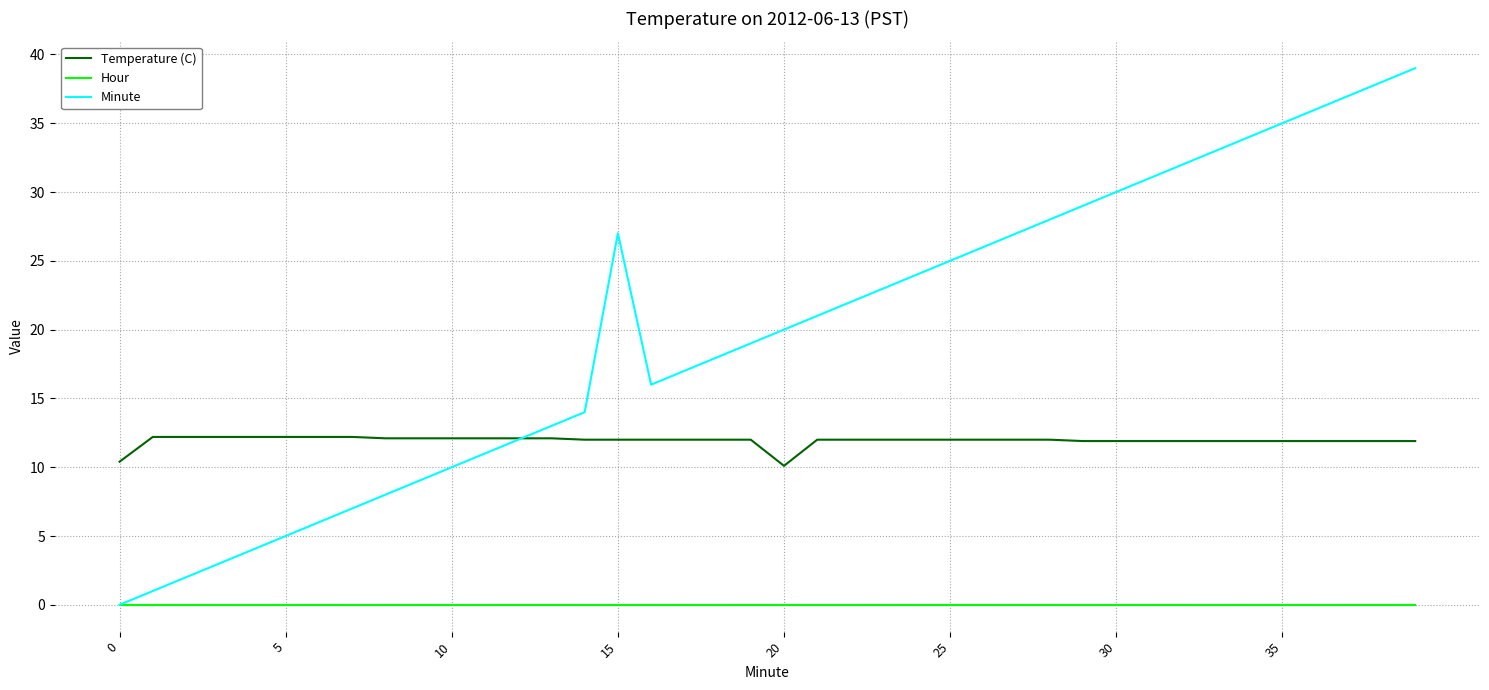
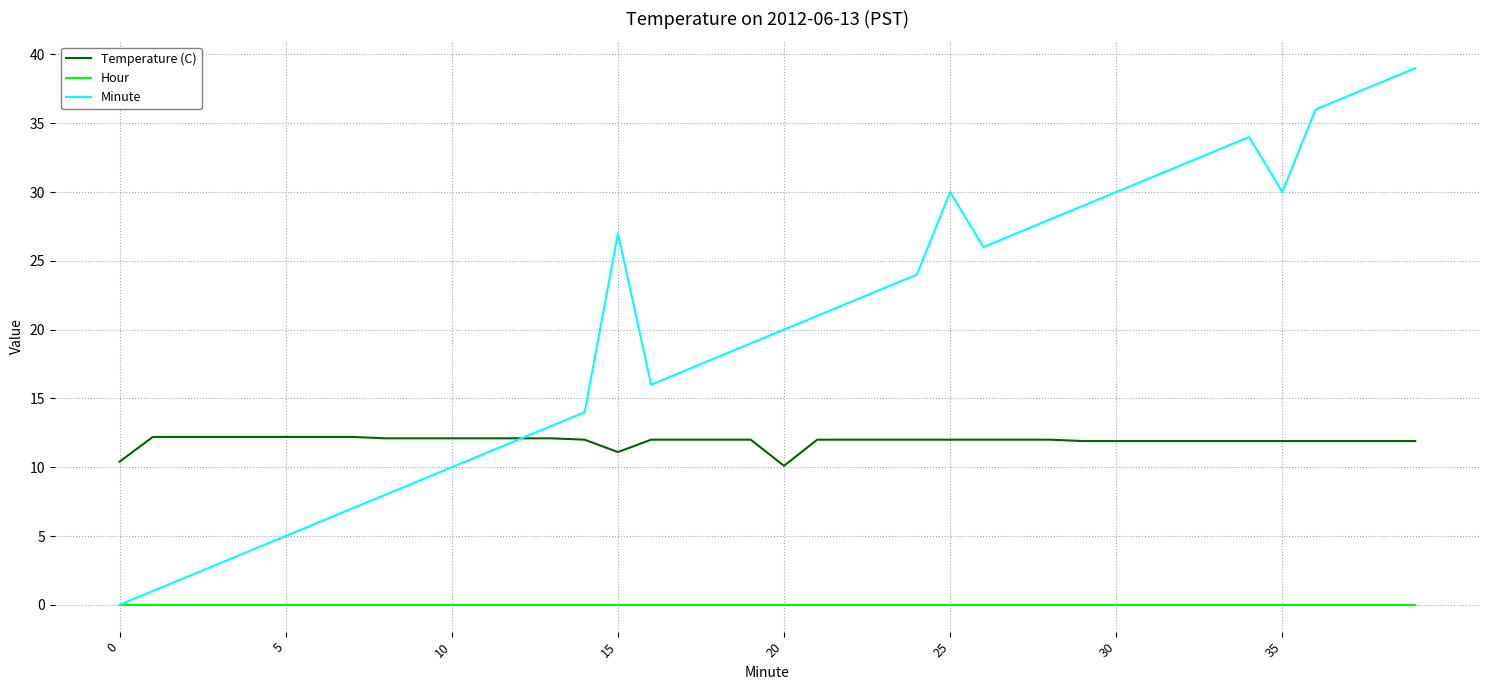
  {
    "Temperature (C)": {
      "0": 10.4,
      "5": 12.2,
      "10": 12.1,
-     "15": 12.0,
+     "15": 11.1,
      "20": 10.1,
      "25": 12.0,
      "30": 11.9,
      "35": 11.9
    },
    "Hour": {
      "5": 0.0,
      "10": 0.0,
      "15": 0.0,
      "20": 0.0,
      "25": 0.0,
      "30": 0.0,
      "35": 0.0
    },
    "Minute": {
      "5": 5,
      "10": 10,
      "15": 27,
      "20": 20,
-     "25": 25,
+     "25": 30,
      "30": 30,
-     "35": 35
+     "35": 30
    }
  }
